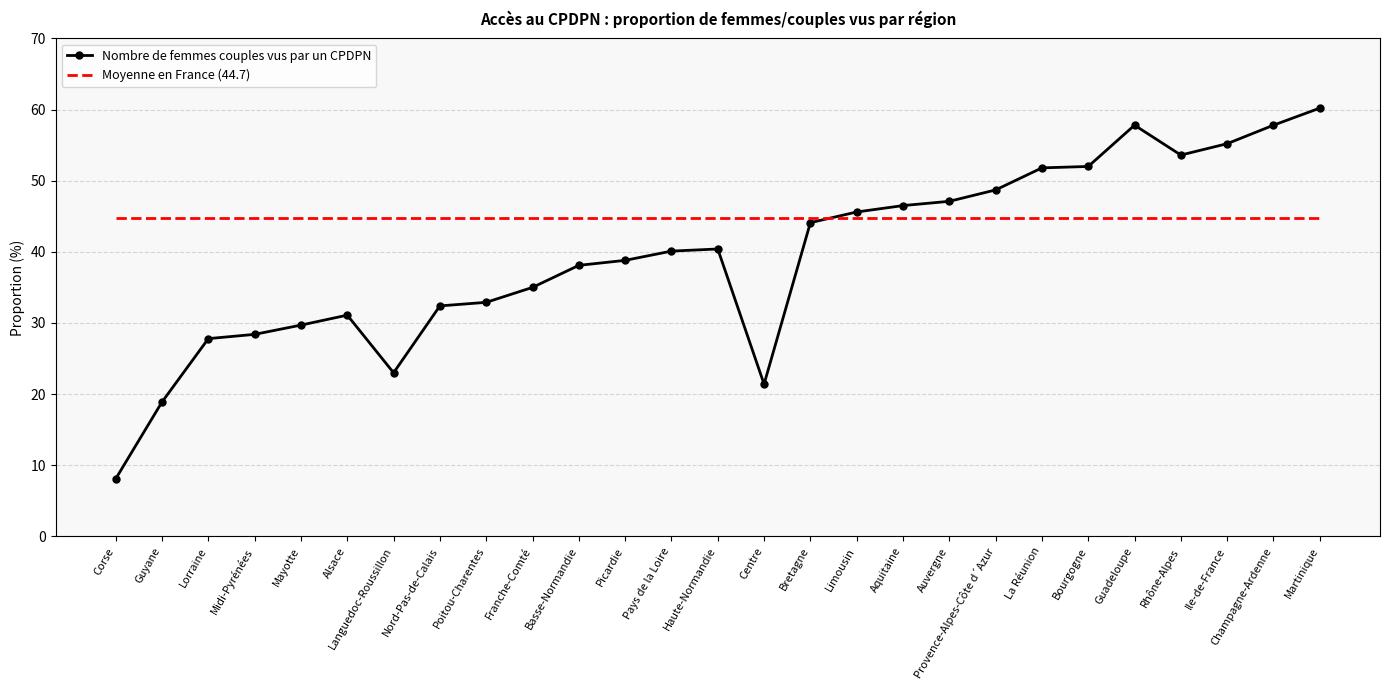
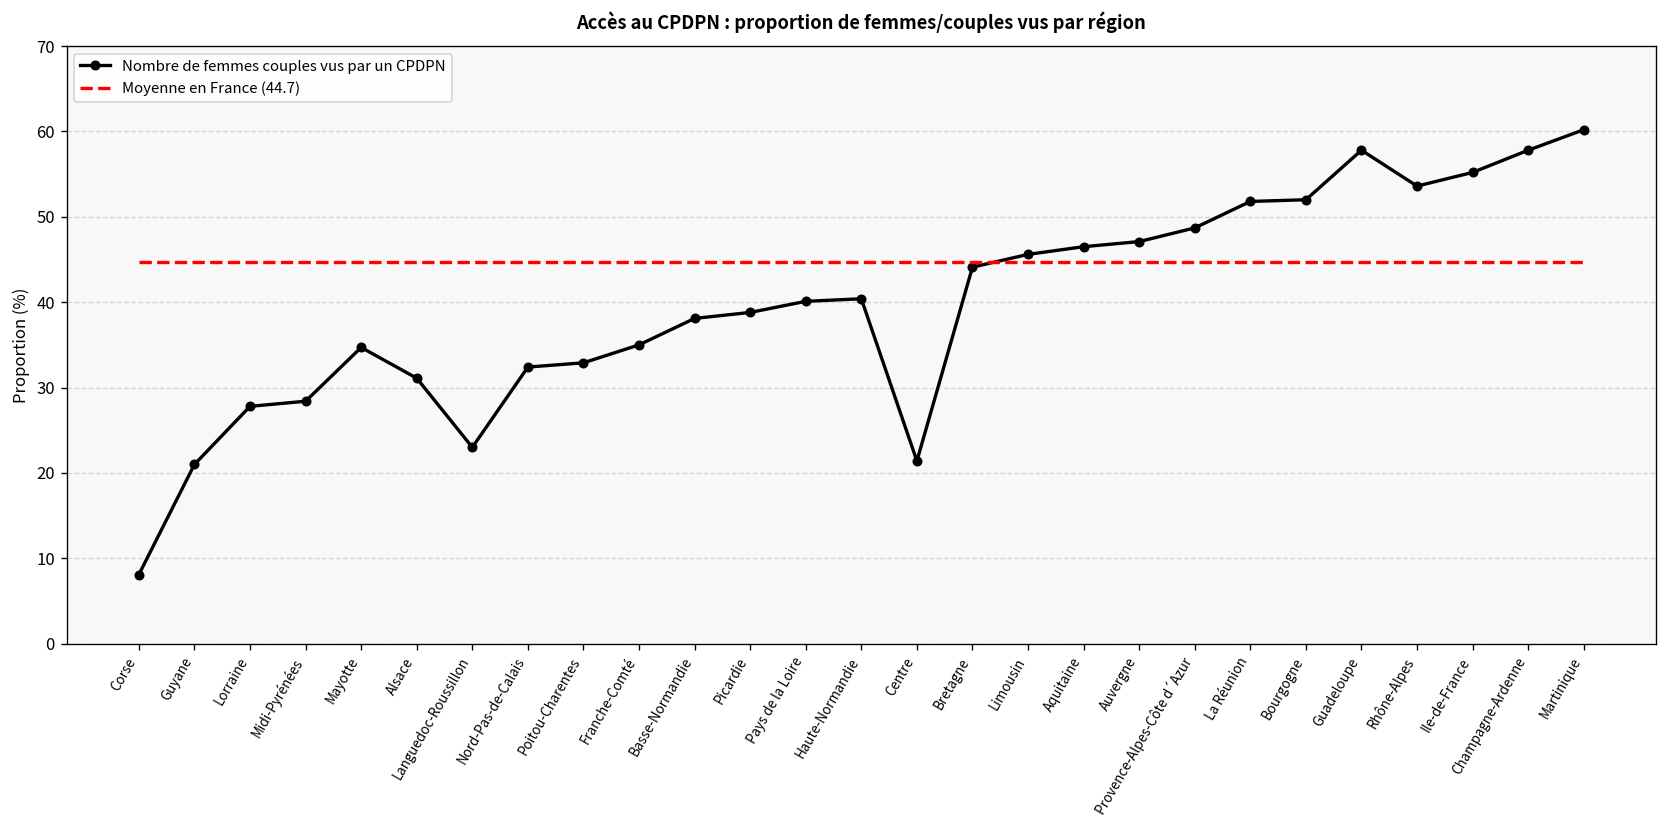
  {
    "Nombre de femmes couples vus par un CPDPN": {
      "Corse": 8,
-     "Guyane": 19,
+     "Guyane": 21,
      "Lorraine": 28,
      "Midi-Pyrénées": 28,
-     "Mayotte": 30,
+     "Mayotte": 35,
      "Alsace": 31,
      "Languedoc-Roussillon": 23,
      "Nord-Pas-de-Calais": 32,
      "Poitou-Charentes": 33,
      "Franche-Comté": 35,
      "Basse-Normandie": 38,
      "Picardie": 39,
      "Pays de la Loire": 40,
      "Haute-Normandie": 40,
      "Centre": 21,
      "Bretagne": 44,
      "Limousin": 46,
      "Aquitaine": 47,
      "Auvergne": 47,
      "Provence-Alpes-Côte d´Azur": 49,
      "La Réunion": 52,
      "Bourgogne": 52,
      "Guadeloupe": 58,
      "Rhône-Alpes": 54,
      "Ile-de-France": 55,
      "Champagne-Ardenne": 58,
      "Martinique": 60
    },
    "Moyenne en France (44.7)": {
      "Corse": 45,
      "Guyane": 45,
      "Lorraine": 45,
      "Midi-Pyrénées": 45,
      "Mayotte": 45,
      "Alsace": 45,
      "Languedoc-Roussillon": 45,
      "Nord-Pas-de-Calais": 45,
      "Poitou-Charentes": 45,
      "Franche-Comté": 45,
      "Basse-Normandie": 45,
      "Picardie": 45,
      "Pays de la Loire": 45,
      "Haute-Normandie": 45,
      "Centre": 45,
      "Bretagne": 45,
      "Limousin": 45,
      "Aquitaine": 45,
      "Auvergne": 45,
      "Provence-Alpes-Côte d´Azur": 45,
      "La Réunion": 45,
      "Bourgogne": 45,
      "Guadeloupe": 45,
      "Rhône-Alpes": 45,
      "Ile-de-France": 45,
      "Champagne-Ardenne": 45,
      "Martinique": 45
    }
  }
